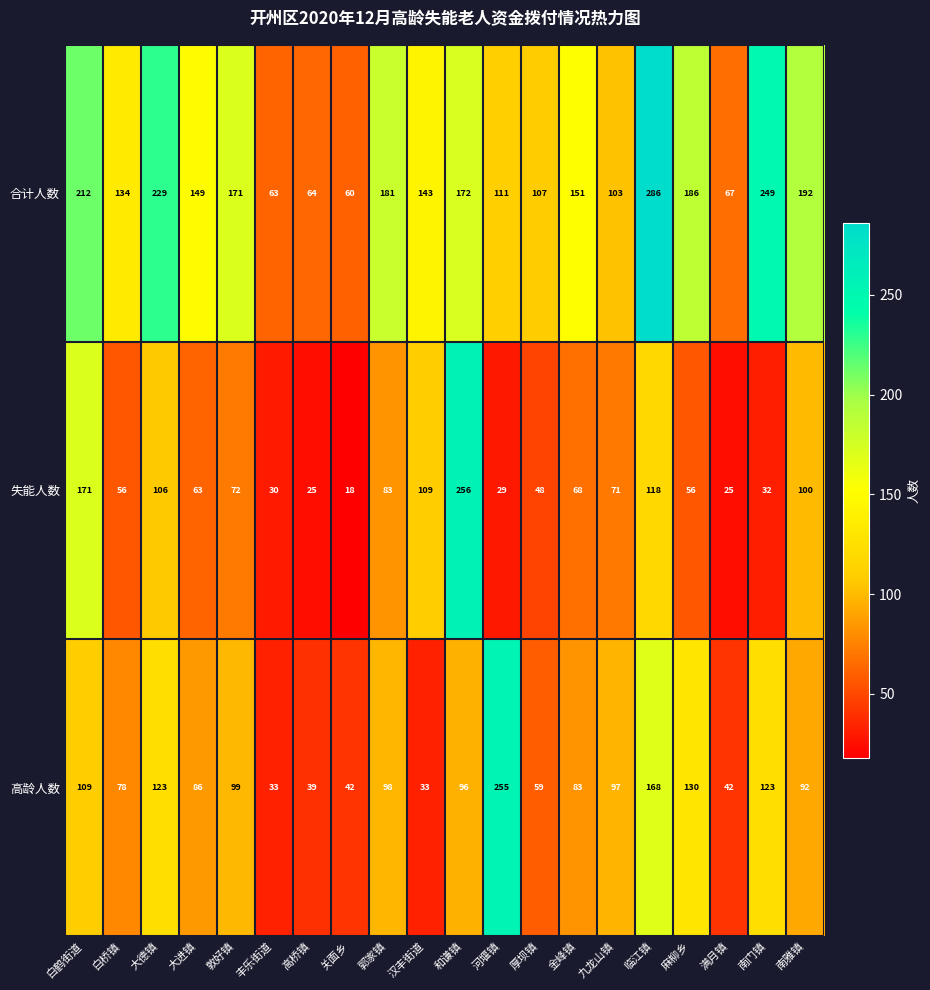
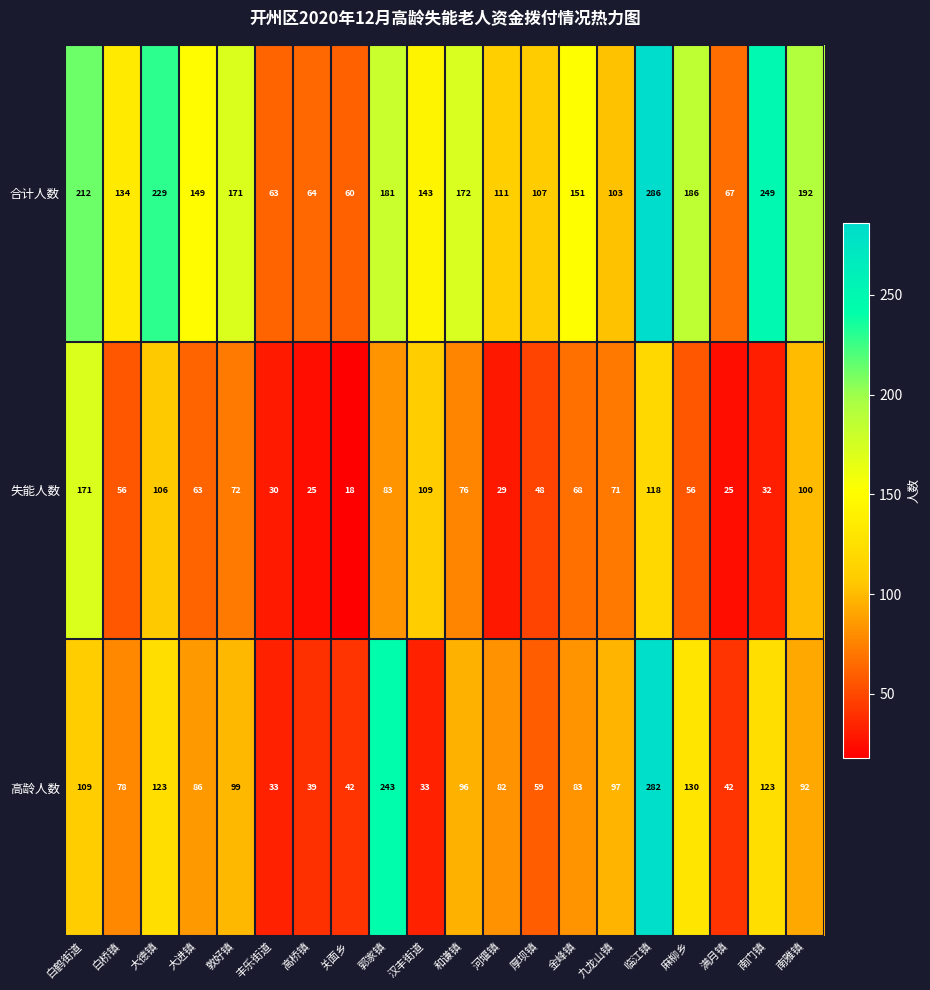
  {
    "合计人数": {
      "白鹤街道": 212,
      "白桥镇": 134,
      "大德镇": 229,
      "大进镇": 149,
      "敦好镇": 171,
      "丰乐街道": 63,
      "高桥镇": 64,
      "关面乡": 60,
      "郭家镇": 181,
      "汉丰街道": 143,
      "和谦镇": 172,
      "河堰镇": 111,
      "厚坝镇": 107,
      "金峰镇": 151,
      "九龙山镇": 103,
      "临江镇": 286,
      "麻柳乡": 186,
      "满月镇": 67,
      "南门镇": 249,
      "南雅镇": 192
    },
    "失能人数": {
      "白鹤街道": 171,
      "白桥镇": 56,
      "大德镇": 106,
      "大进镇": 63,
      "敦好镇": 72,
      "丰乐街道": 30,
      "高桥镇": 25,
      "关面乡": 18,
      "郭家镇": 83,
      "汉丰街道": 109,
-     "和谦镇": 256,
+     "和谦镇": 76,
      "河堰镇": 29,
      "厚坝镇": 48,
      "金峰镇": 68,
      "九龙山镇": 71,
      "临江镇": 118,
      "麻柳乡": 56,
      "满月镇": 25,
      "南门镇": 32,
      "南雅镇": 100
    },
    "高龄人数": {
      "白鹤街道": 109,
      "白桥镇": 78,
      "大德镇": 123,
      "大进镇": 86,
      "敦好镇": 99,
      "丰乐街道": 33,
      "高桥镇": 39,
      "关面乡": 42,
-     "郭家镇": 98,
+     "郭家镇": 243,
      "汉丰街道": 33,
      "和谦镇": 96,
-     "河堰镇": 255,
+     "河堰镇": 82,
      "厚坝镇": 59,
      "金峰镇": 83,
      "九龙山镇": 97,
-     "临江镇": 168,
+     "临江镇": 282,
      "麻柳乡": 130,
      "满月镇": 42,
      "南门镇": 123,
      "南雅镇": 92
    }
  }
